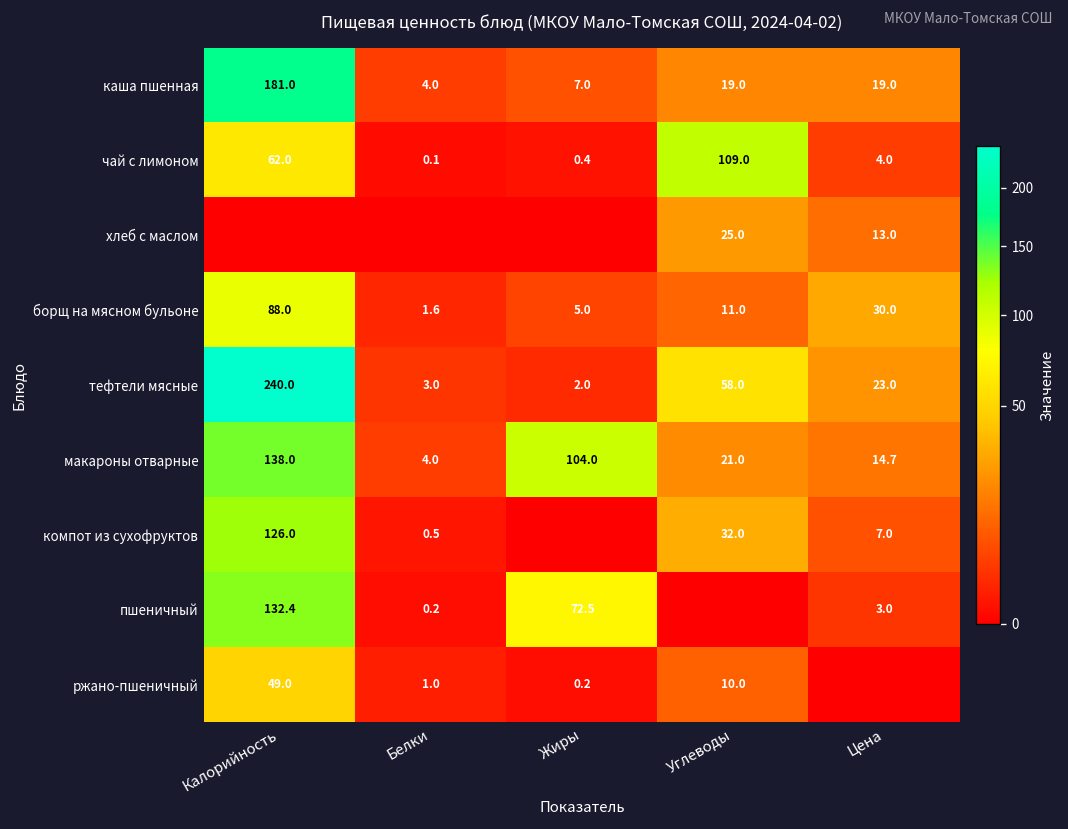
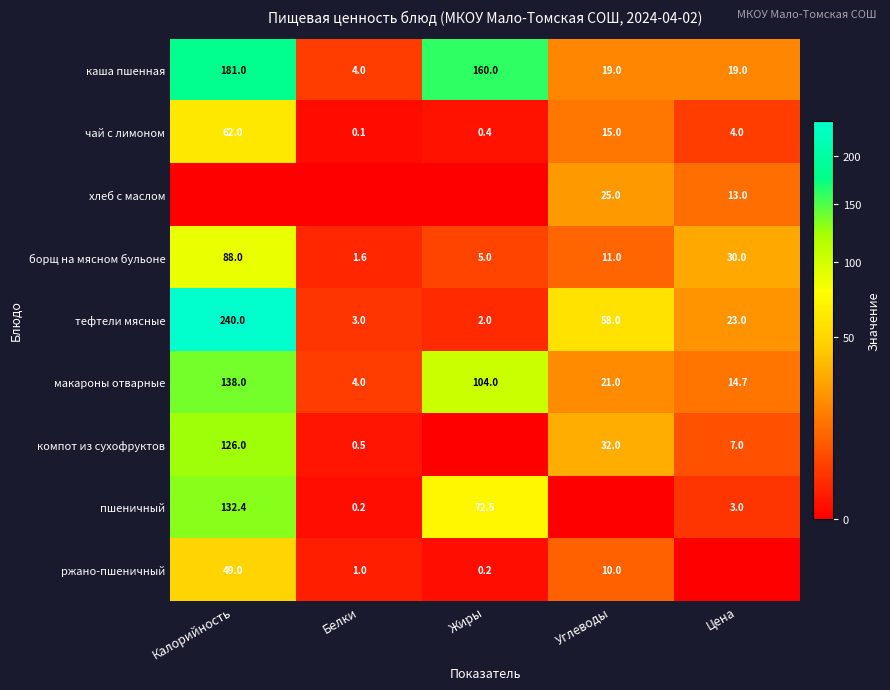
  {
    "каша пшенная": {
      "Калорийность": 181.0,
      "Белки": 4.0,
-     "Жиры": 7.0,
+     "Жиры": 160.0,
      "Углеводы": 19.0,
      "Цена": 19.0
    },
    "чай с лимоном": {
      "Калорийность": 62.0,
      "Белки": 0.1,
      "Жиры": 0.4,
-     "Углеводы": 109.0,
+     "Углеводы": 15.0,
      "Цена": 4.0
    },
    "хлеб с маслом": {
      "Углеводы": 25.0,
      "Цена": 13.0
    },
    "борщ на мясном бульоне": {
      "Калорийность": 88.0,
      "Белки": 1.6,
      "Жиры": 5.0,
      "Углеводы": 11.0,
      "Цена": 30.0
    },
    "тефтели мясные": {
      "Калорийность": 240.0,
      "Белки": 3.0,
      "Жиры": 2.0,
      "Углеводы": 58.0,
      "Цена": 23.0
    },
    "макароны отварные": {
      "Калорийность": 138.0,
      "Белки": 4.0,
      "Жиры": 104.0,
      "Углеводы": 21.0,
      "Цена": 14.7
    },
    "компот из сухофруктов": {
      "Калорийность": 126.0,
      "Белки": 0.5,
      "Углеводы": 32.0,
      "Цена": 7.0
    },
    "пшеничный": {
      "Калорийность": 132.4,
      "Белки": 0.2,
      "Жиры": 72.5,
      "Цена": 3.0
    },
    "ржано-пшеничный": {
      "Калорийность": 49.0,
      "Белки": 1.0,
      "Жиры": 0.2,
      "Углеводы": 10.0
    }
  }
